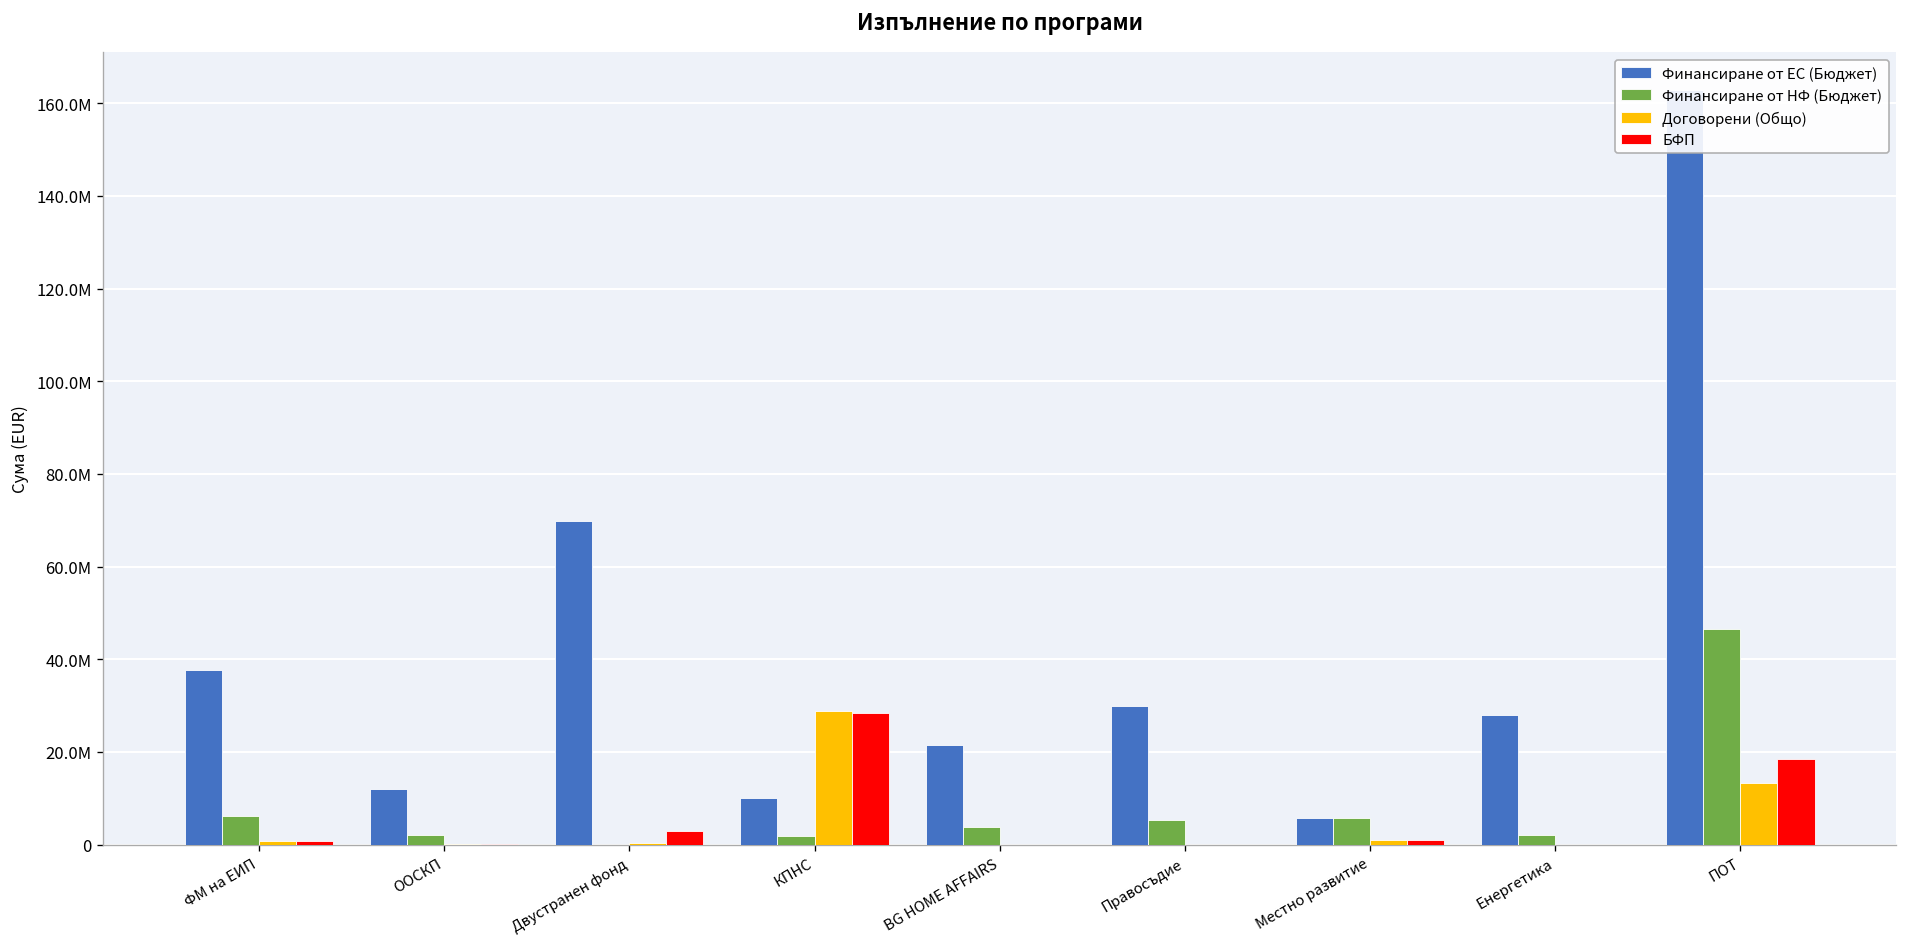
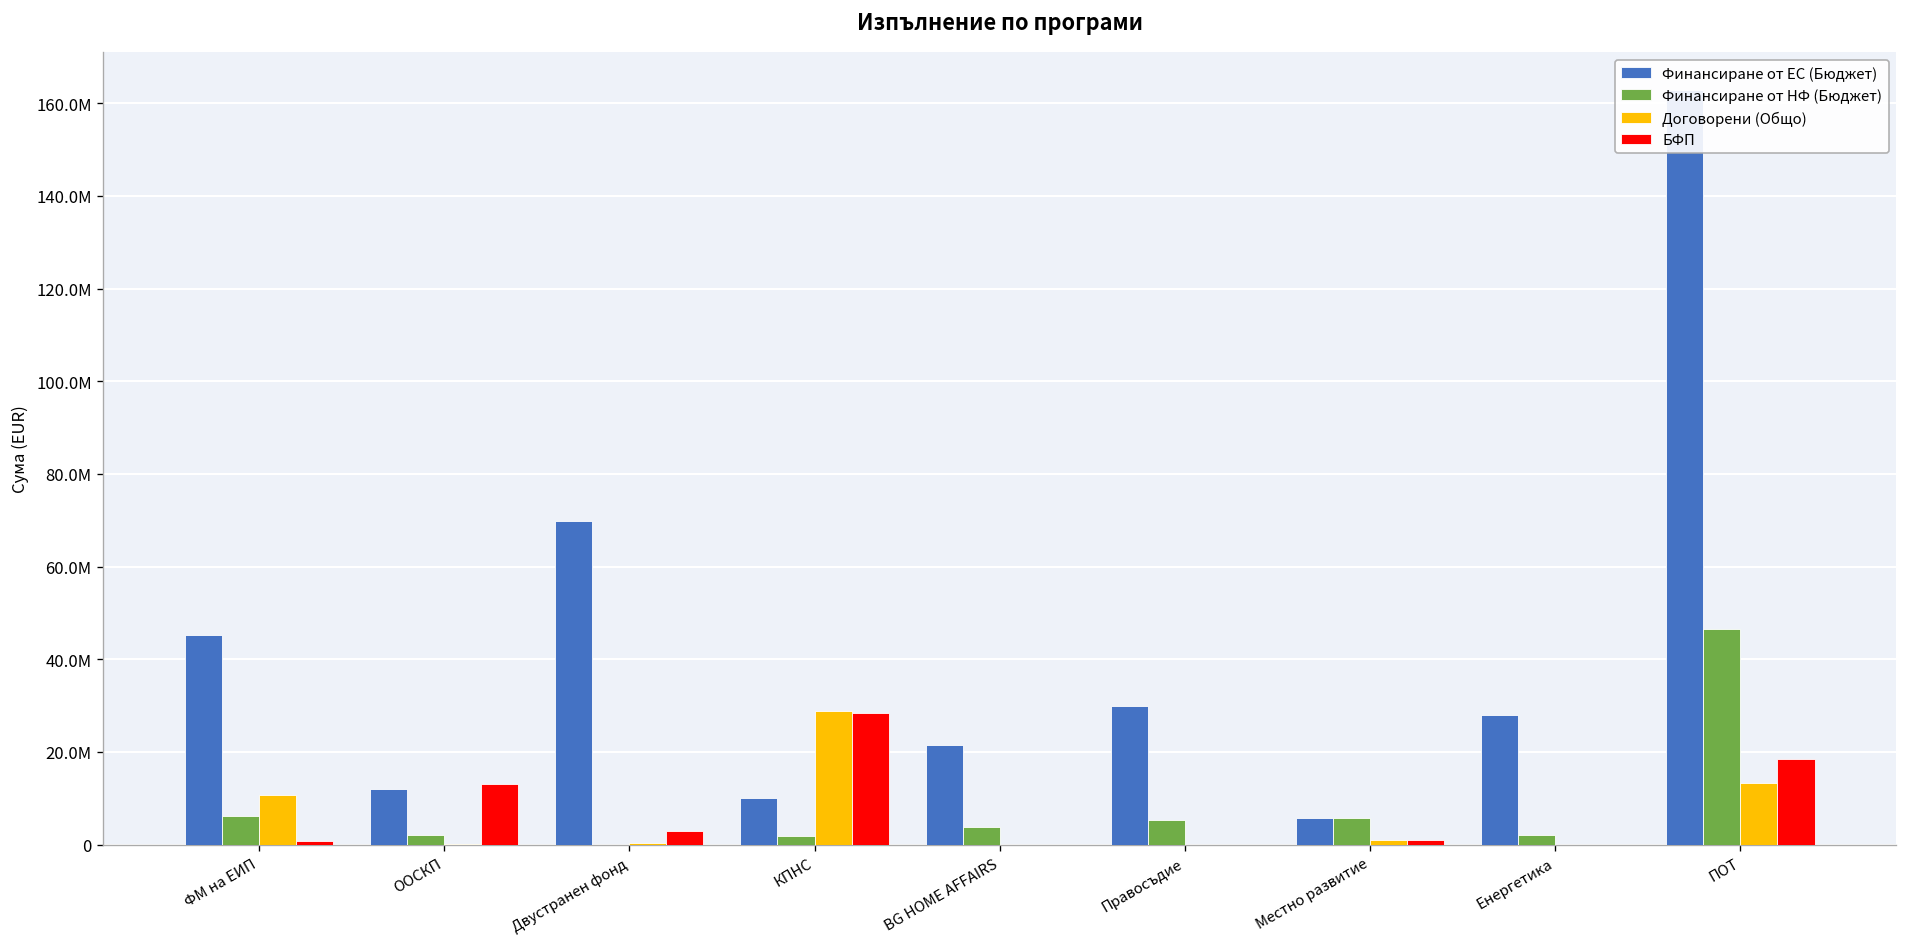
  {
    "Финансиране от ЕС (Бюджет)": {
-     "ФМ на ЕИП": 38000000,
+     "ФМ на ЕИП": 45000000,
      "ООСКП": 12000000,
      "Двустранен фонд": 70000000,
      "КПНС": 10000000,
      "BG HOME AFFAIRS": 21000000,
      "Правосъдие": 30000000,
      "Местно развитие": 6000000,
      "Енергетика": 28000000
    },
    "Финансиране от НФ (Бюджет)": {
      "ФМ на ЕИП": 6000000,
      "ООСКП": 2000000,
      "Двустранен фонд": 0,
      "КПНС": 2000000,
      "BG HOME AFFAIRS": 4000000,
      "Правосъдие": 5000000,
      "Местно развитие": 6000000,
      "Енергетика": 2000000,
      "ПОТ": 47000000
    },
    "Договорени (Общо)": {
-     "ФМ на ЕИП": 1000000,
+     "ФМ на ЕИП": 11000000,
      "КПНС": 29000000,
      "Правосъдие": 0,
      "Местно развитие": 1000000,
      "ПОТ": 13000000
    },
    "БФП": {
      "ФМ на ЕИП": 1000000,
-     "ООСКП": 0,
+     "ООСКП": 13000000,
      "Двустранен фонд": 3000000,
      "КПНС": 28000000,
      "Правосъдие": 0,
      "Местно развитие": 1000000,
      "ПОТ": 19000000
    }
  }
